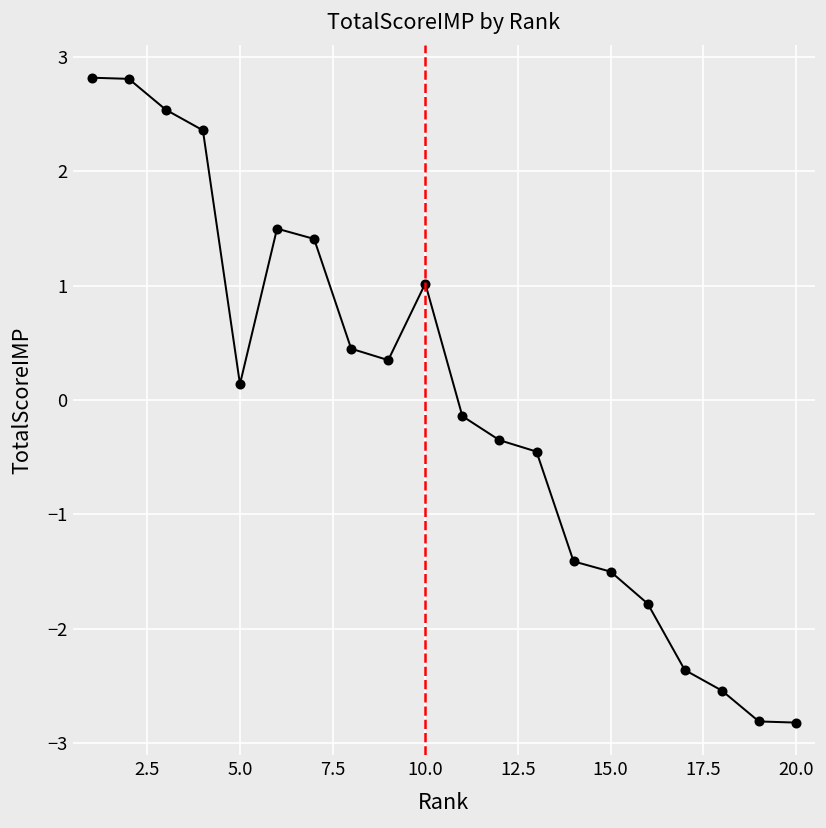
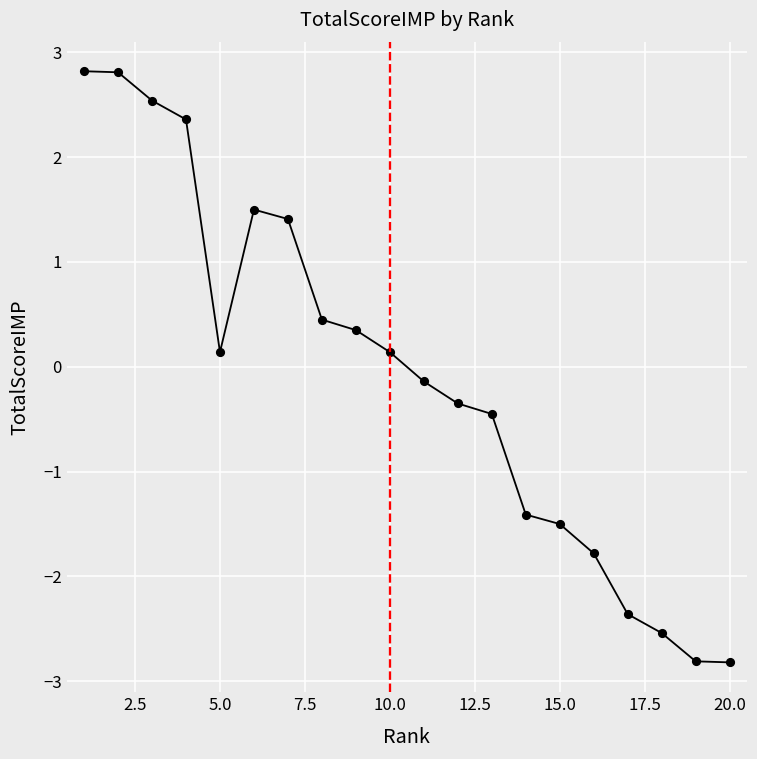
  {
    "5.0": 0.1,
-   "10.0": 1.0,
+   "10.0": 0.1,
    "15.0": -1.5,
    "20.0": -2.8
  }
